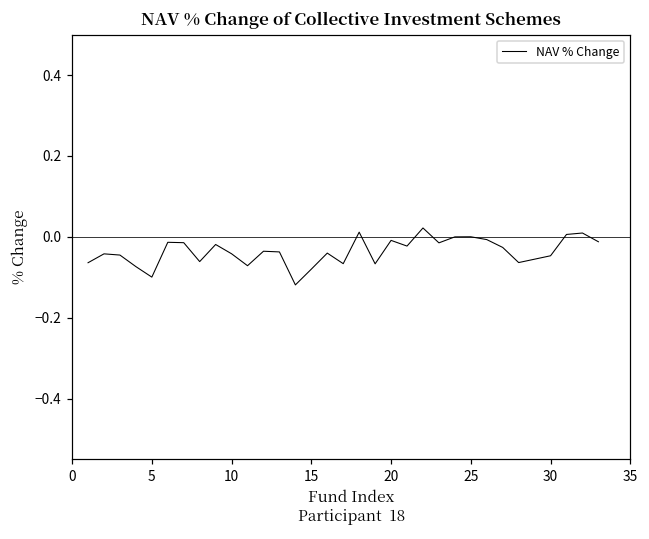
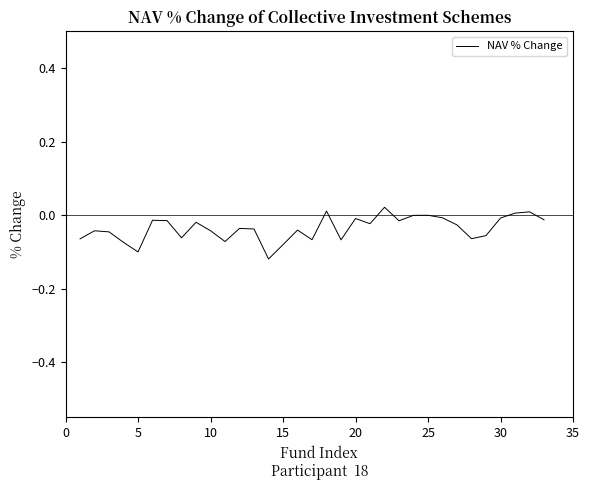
  {
    "5": -0.10,
    "10": -0.04,
    "15": -0.08,
    "20": -0.01,
    "25": 0.00,
-   "30": -0.05
+   "30": -0.01
  }
